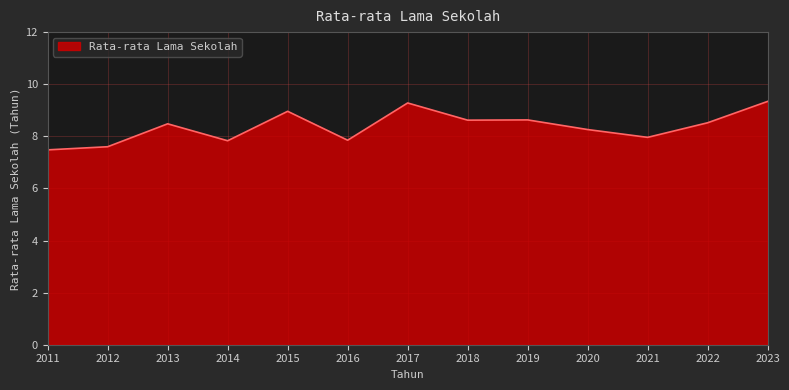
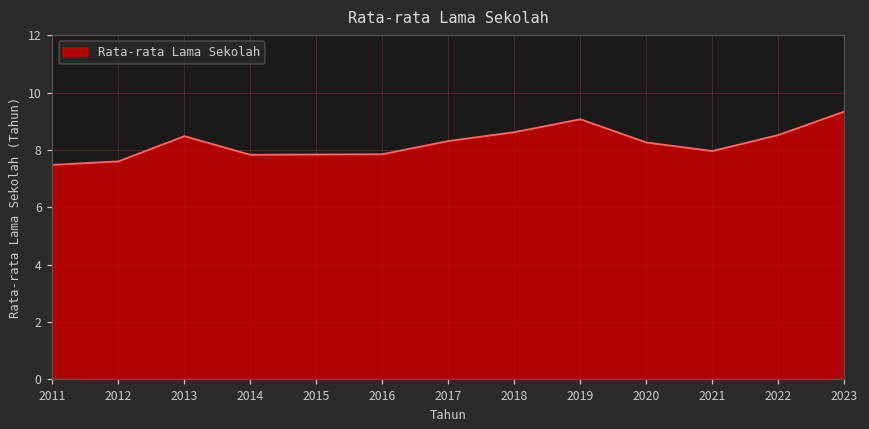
  {
    "2011": 7.5,
    "2012": 7.6,
    "2013": 8.5,
    "2014": 7.8,
-   "2015": 9.0,
+   "2015": 7.8,
    "2016": 7.9,
-   "2017": 9.3,
+   "2017": 8.3,
    "2018": 8.6,
-   "2019": 8.6,
+   "2019": 9.1,
    "2020": 8.3,
    "2021": 8.0,
    "2022": 8.5,
    "2023": 9.3
  }
